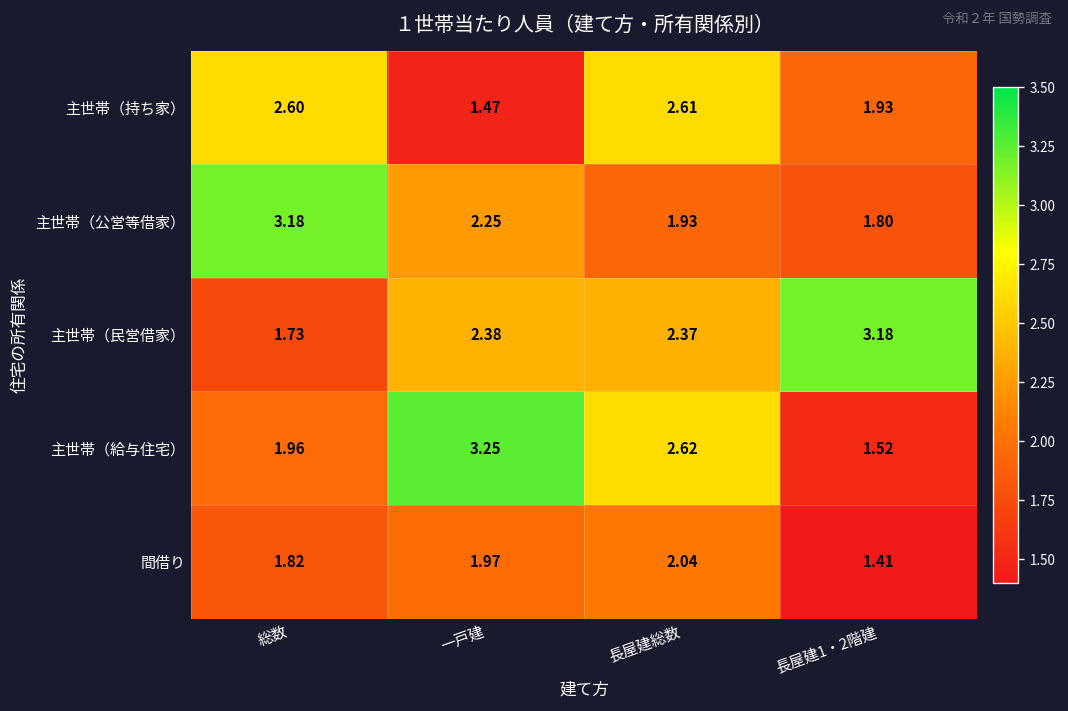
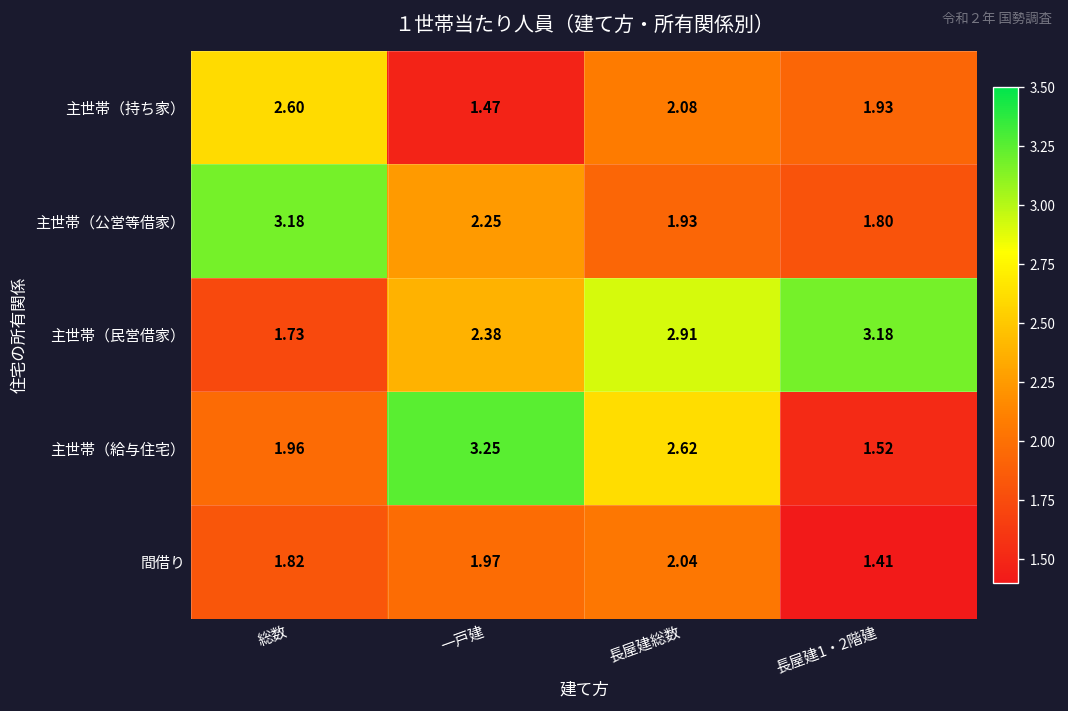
  {
    "主世帯（持ち家）": {
      "総数": 2.60,
      "一戸建": 1.47,
-     "長屋建総数": 2.61,
+     "長屋建総数": 2.08,
      "長屋建1・2階建": 1.93
    },
    "主世帯（公営等借家）": {
      "総数": 3.18,
      "一戸建": 2.25,
      "長屋建総数": 1.93,
      "長屋建1・2階建": 1.80
    },
    "主世帯（民営借家）": {
      "総数": 1.73,
      "一戸建": 2.38,
-     "長屋建総数": 2.37,
+     "長屋建総数": 2.91,
      "長屋建1・2階建": 3.18
    },
    "主世帯（給与住宅）": {
      "総数": 1.96,
      "一戸建": 3.25,
      "長屋建総数": 2.62,
      "長屋建1・2階建": 1.52
    },
    "間借り": {
      "総数": 1.82,
      "一戸建": 1.97,
      "長屋建総数": 2.04,
      "長屋建1・2階建": 1.41
    }
  }
